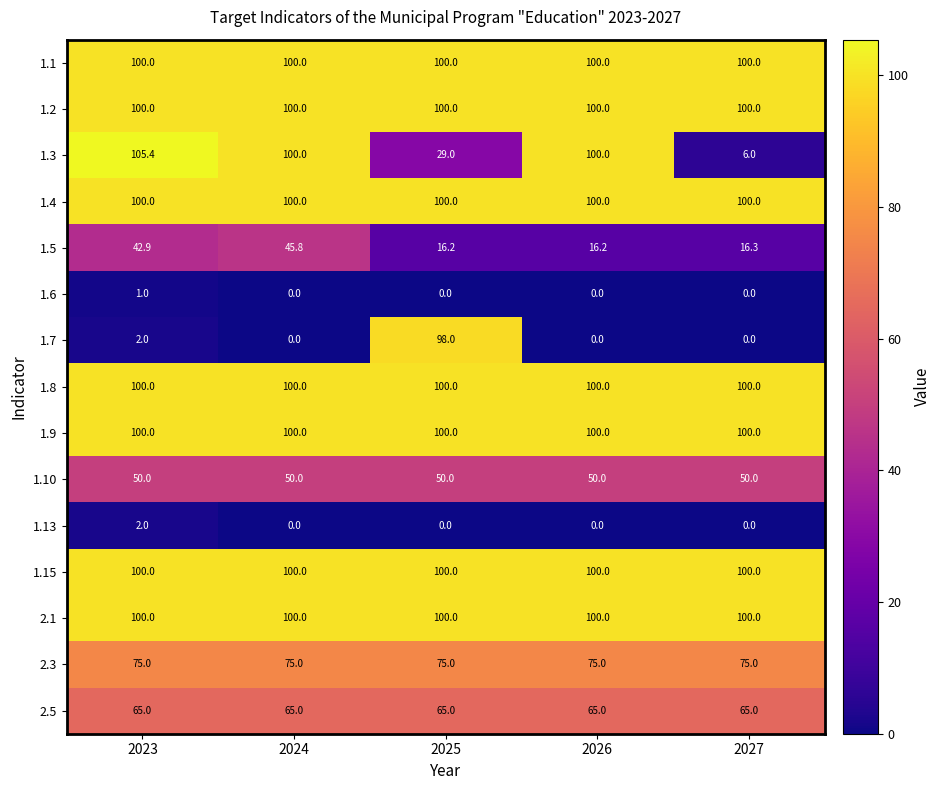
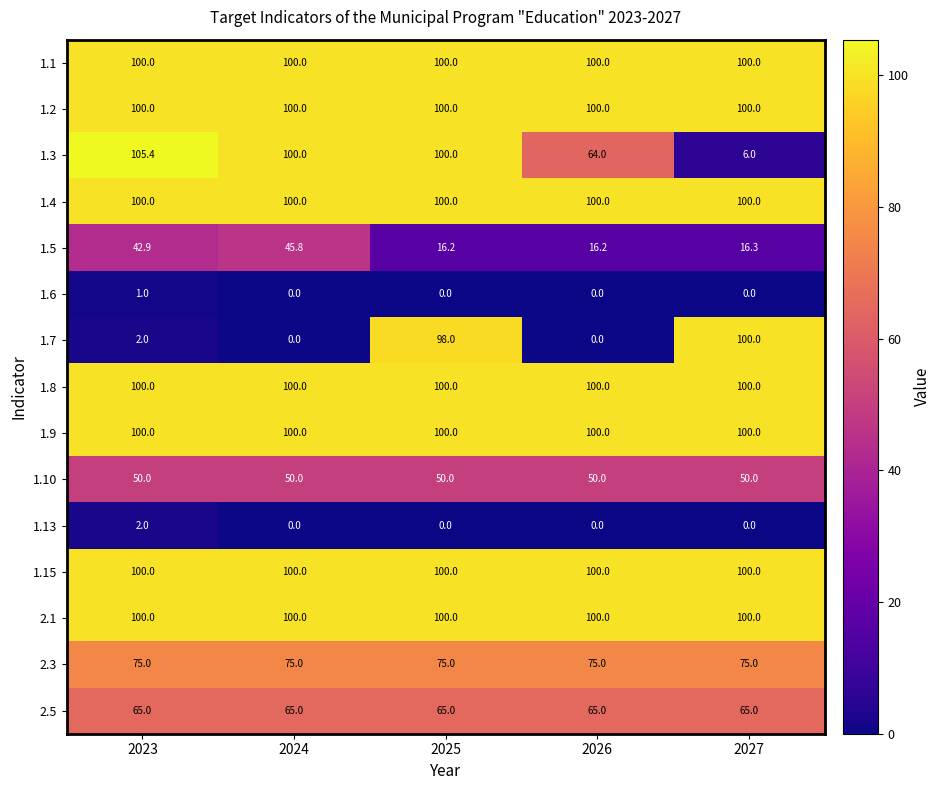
  {
    "1.1": {
      "2023": 100.0,
      "2024": 100.0,
      "2025": 100.0,
      "2026": 100.0,
      "2027": 100.0
    },
    "1.2": {
      "2023": 100.0,
      "2024": 100.0,
      "2025": 100.0,
      "2026": 100.0,
      "2027": 100.0
    },
    "1.3": {
      "2023": 105.4,
      "2024": 100.0,
-     "2025": 29.0,
-     "2026": 100.0,
+     "2025": 100.0,
+     "2026": 64.0,
      "2027": 6.0
    },
    "1.4": {
      "2023": 100.0,
      "2024": 100.0,
      "2025": 100.0,
      "2026": 100.0,
      "2027": 100.0
    },
    "1.5": {
      "2023": 42.9,
      "2024": 45.8,
      "2025": 16.2,
      "2026": 16.2,
      "2027": 16.3
    },
    "1.6": {
      "2023": 1.0,
      "2024": 0.0,
      "2025": 0.0,
      "2026": 0.0,
      "2027": 0.0
    },
    "1.7": {
      "2023": 2.0,
      "2024": 0.0,
      "2025": 98.0,
      "2026": 0.0,
-     "2027": 0.0
+     "2027": 100.0
    },
    "1.8": {
      "2023": 100.0,
      "2024": 100.0,
      "2025": 100.0,
      "2026": 100.0,
      "2027": 100.0
    },
    "1.9": {
      "2023": 100.0,
      "2024": 100.0,
      "2025": 100.0,
      "2026": 100.0,
      "2027": 100.0
    },
    "1.10": {
      "2023": 50.0,
      "2024": 50.0,
      "2025": 50.0,
      "2026": 50.0,
      "2027": 50.0
    },
    "1.13": {
      "2023": 2.0,
      "2024": 0.0,
      "2025": 0.0,
      "2026": 0.0,
      "2027": 0.0
    },
    "1.15": {
      "2023": 100.0,
      "2024": 100.0,
      "2025": 100.0,
      "2026": 100.0,
      "2027": 100.0
    },
    "2.1": {
      "2023": 100.0,
      "2024": 100.0,
      "2025": 100.0,
      "2026": 100.0,
      "2027": 100.0
    },
    "2.3": {
      "2023": 75.0,
      "2024": 75.0,
      "2025": 75.0,
      "2026": 75.0,
      "2027": 75.0
    },
    "2.5": {
      "2023": 65.0,
      "2024": 65.0,
      "2025": 65.0,
      "2026": 65.0,
      "2027": 65.0
    }
  }
